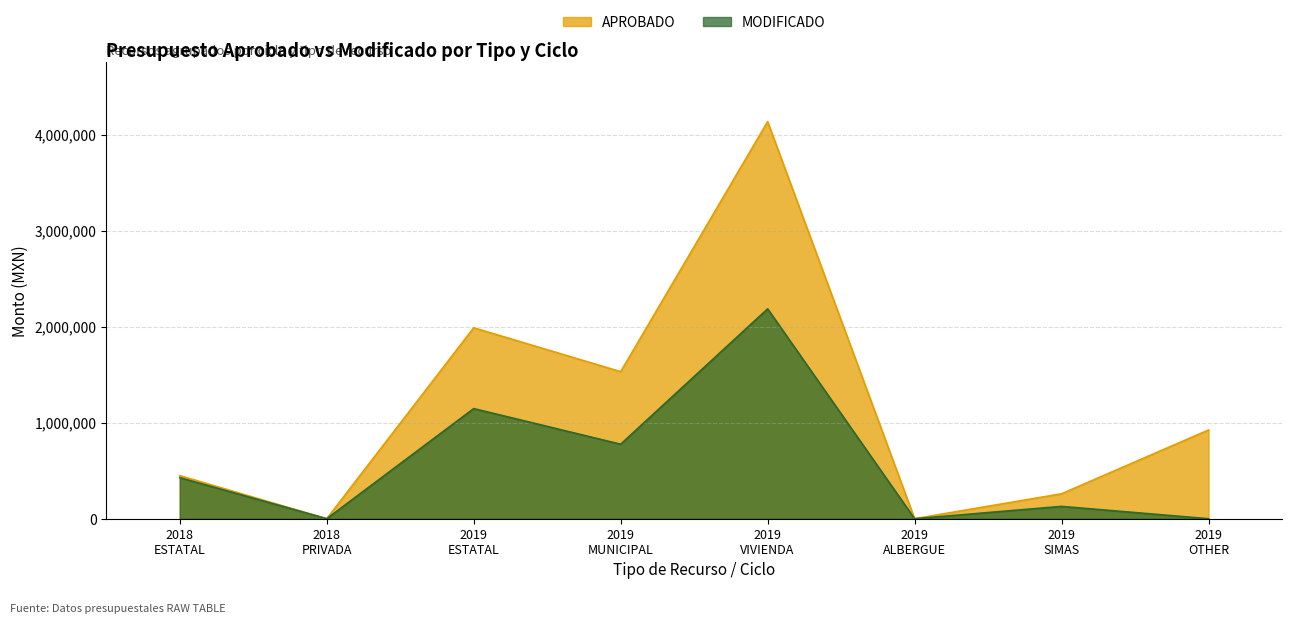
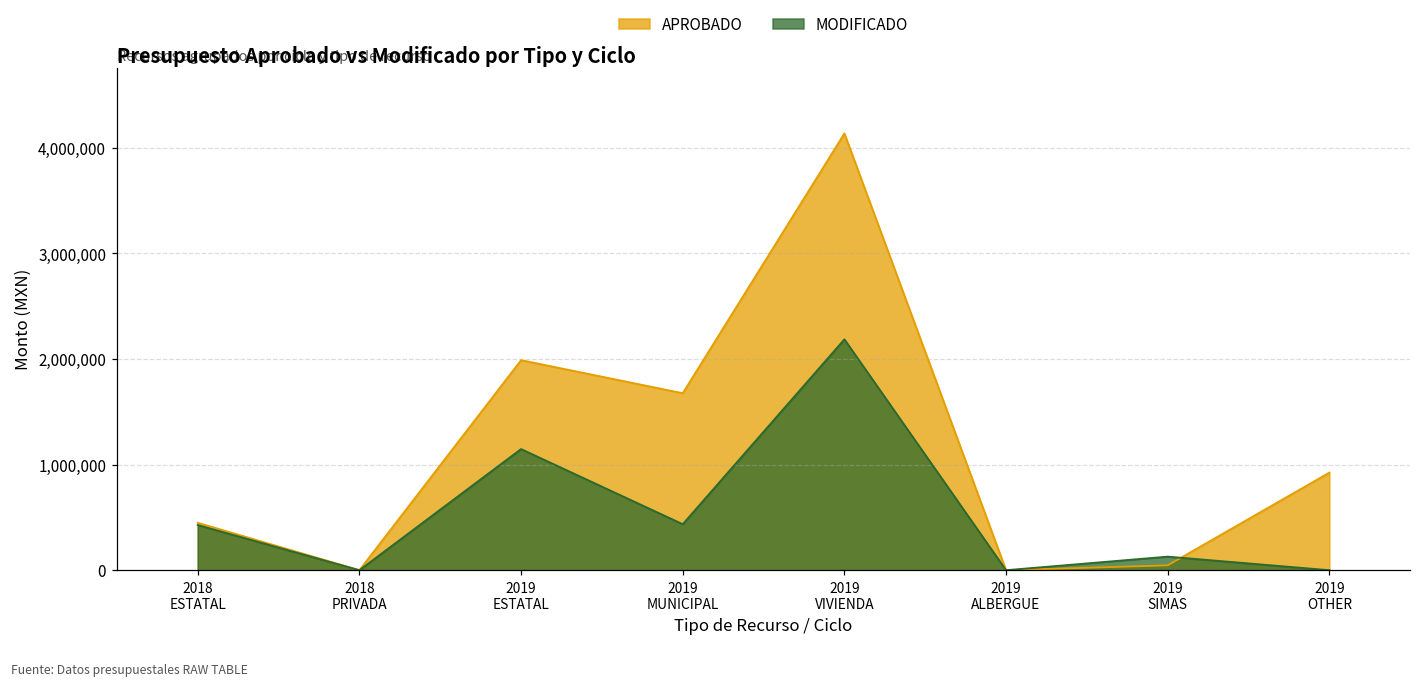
  {
    "APROBADO": {
      "2019 ESTATAL": "2,000,000",
-     "2019 MUNICIPAL": "1,500,000",
+     "2019 MUNICIPAL": "1,700,000",
      "2019 VIVIENDA": "4,100,000",
-     "2019 SIMAS": "300,000",
+     "2019 SIMAS": "0",
      "2019 OTHER": "900,000"
    },
    "MODIFICADO": {
      "2019 ESTATAL": "1,100,000",
-     "2019 MUNICIPAL": "800,000",
+     "2019 MUNICIPAL": "400,000",
      "2019 VIVIENDA": "2,200,000",
      "2019 SIMAS": "100,000",
      "2019 OTHER": "0"
    }
  }
